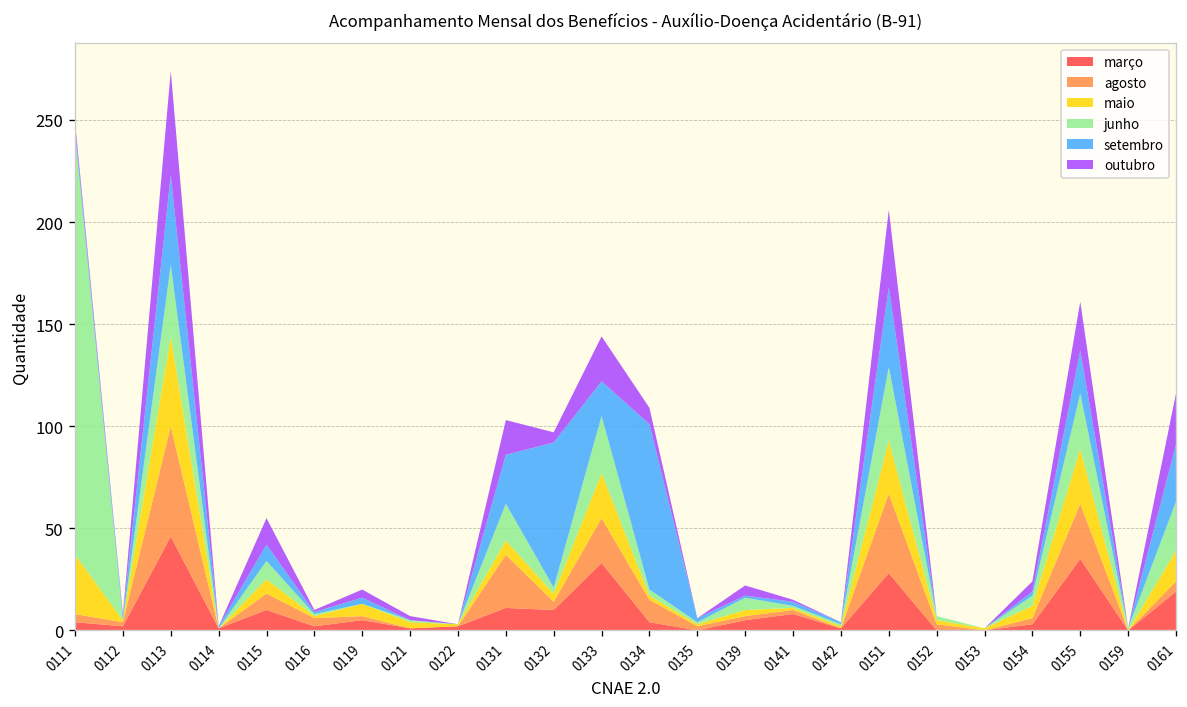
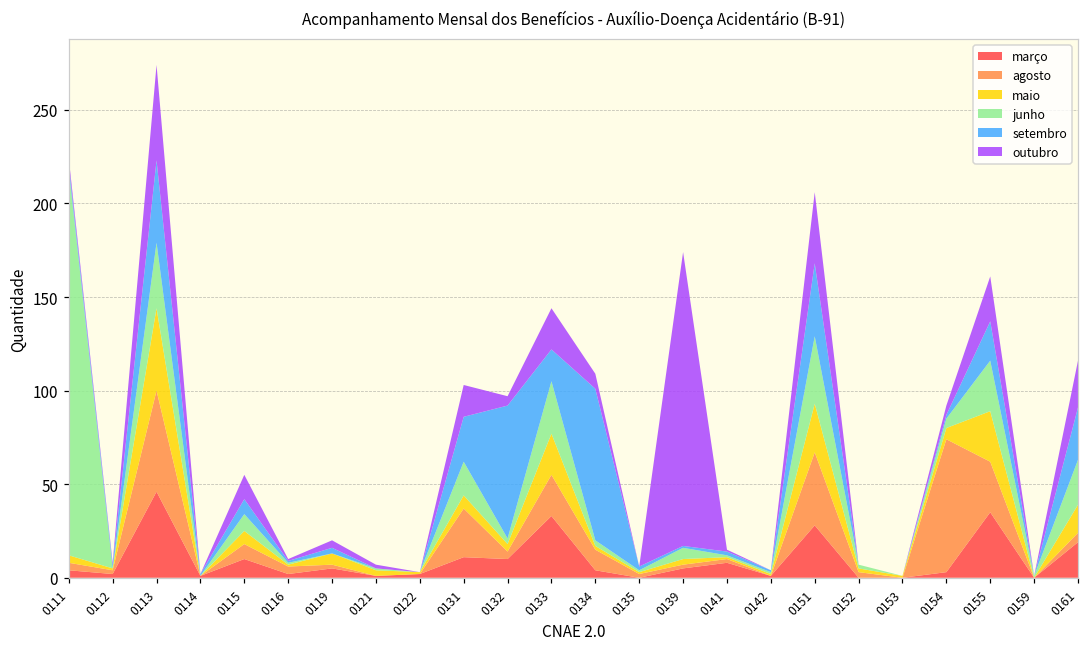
  {
    "março": {
      "0111": 4,
      "0112": 2,
      "0113": 46,
      "0115": 10,
      "0116": 2,
      "0119": 5,
      "0131": 11,
      "0132": 10,
      "0133": 33,
      "0134": 4,
      "0135": 0,
      "0139": 5,
      "0141": 8,
      "0151": 28,
      "0152": 0,
      "0154": 3,
      "0155": 35,
      "0161": 19
    },
    "agosto": {
      "0111": 4,
      "0113": 54,
      "0115": 8,
      "0119": 2,
      "0131": 26,
      "0132": 4,
      "0133": 22,
      "0134": 11,
      "0139": 2,
      "0151": 39,
      "0152": 3,
-     "0154": 3,
+     "0154": 71,
      "0155": 27,
      "0161": 5
    },
    "maio": {
-     "0111": 29,
+     "0111": 4,
      "0113": 44,
      "0115": 7,
      "0131": 7,
      "0132": 4,
      "0133": 22,
      "0134": 2,
      "0139": 3,
      "0151": 26,
      "0152": 2,
      "0154": 6,
      "0155": 27,
      "0161": 15
    },
    "junho": {
      "0111": 206,
      "0113": 35,
      "0115": 9,
      "0131": 18,
      "0132": 3,
      "0133": 28,
      "0134": 3,
      "0151": 36,
      "0154": 5,
      "0155": 27,
      "0161": 24
    },
    "setembro": {
      "0111": 3,
      "0113": 44,
      "0115": 8,
      "0119": 3,
      "0131": 24,
      "0132": 71,
      "0133": 17,
      "0134": 81,
      "0151": 39,
      "0154": 2,
      "0155": 21,
      "0161": 28
    },
    "outubro": {
      "0111": 3,
      "0113": 51,
      "0115": 13,
      "0119": 4,
      "0121": 2,
      "0131": 17,
      "0132": 5,
      "0133": 22,
      "0134": 8,
-     "0139": 5,
+     "0139": 157,
      "0151": 38,
      "0154": 5,
      "0155": 24,
      "0161": 25
    }
  }
